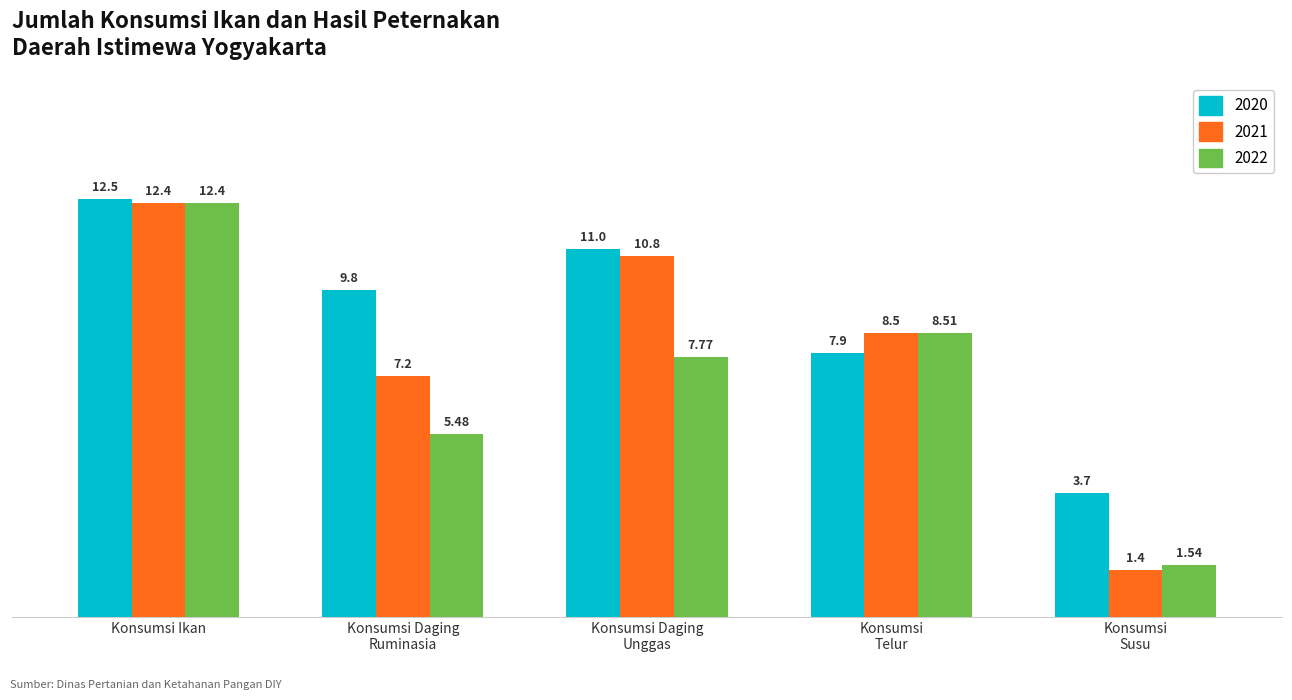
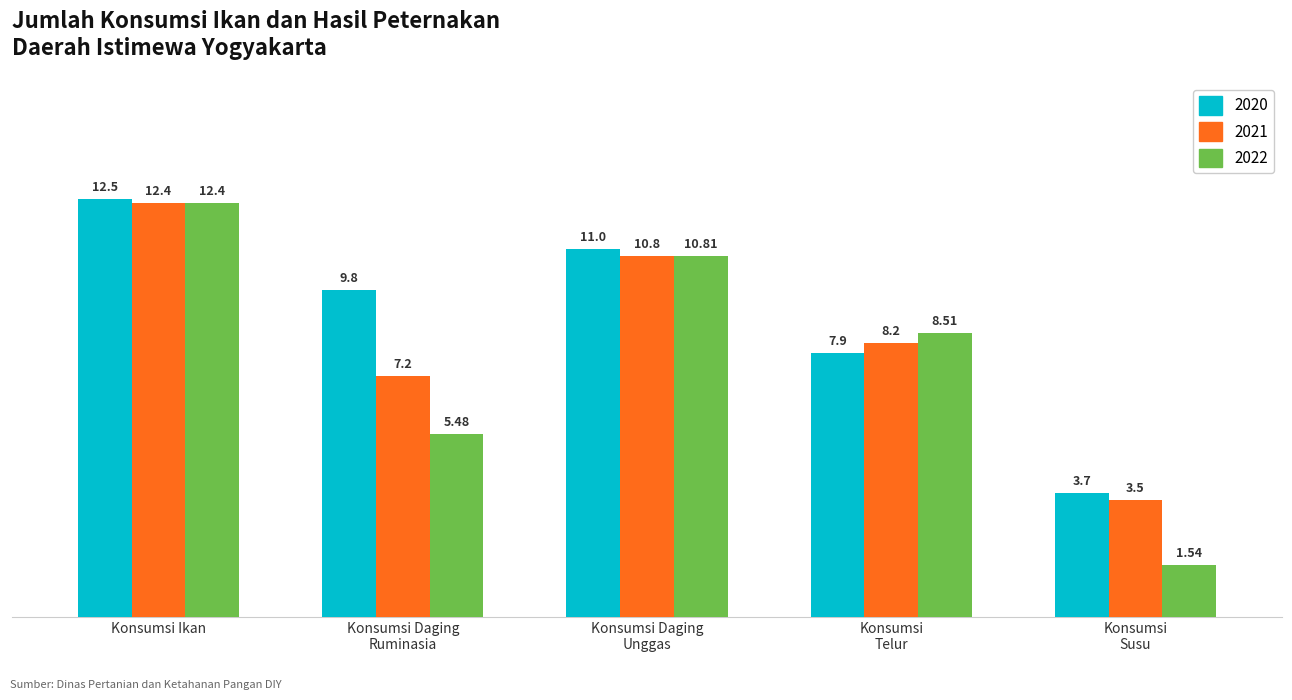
  {
    "2020": {
      "Konsumsi Ikan": 12.5,
      "Konsumsi Daging Ruminasia": 9.8,
      "Konsumsi Daging Unggas": 11.0,
      "Konsumsi Telur": 7.9,
      "Konsumsi Susu": 3.7
    },
    "2021": {
      "Konsumsi Ikan": 12.4,
      "Konsumsi Daging Ruminasia": 7.2,
      "Konsumsi Daging Unggas": 10.8,
-     "Konsumsi Telur": 8.5,
-     "Konsumsi Susu": 1.4
+     "Konsumsi Telur": 8.2,
+     "Konsumsi Susu": 3.5
    },
    "2022": {
      "Konsumsi Ikan": 12.4,
      "Konsumsi Daging Ruminasia": 5.48,
-     "Konsumsi Daging Unggas": 7.77,
+     "Konsumsi Daging Unggas": 10.81,
      "Konsumsi Telur": 8.51,
      "Konsumsi Susu": 1.54
    }
  }
